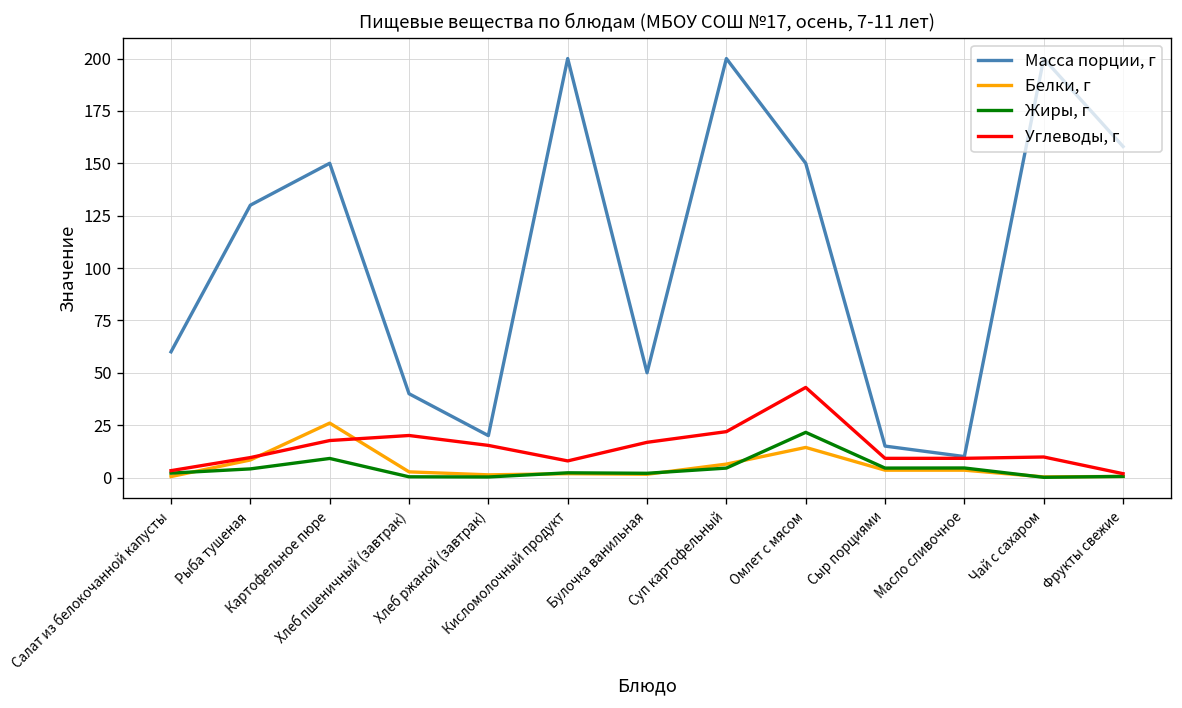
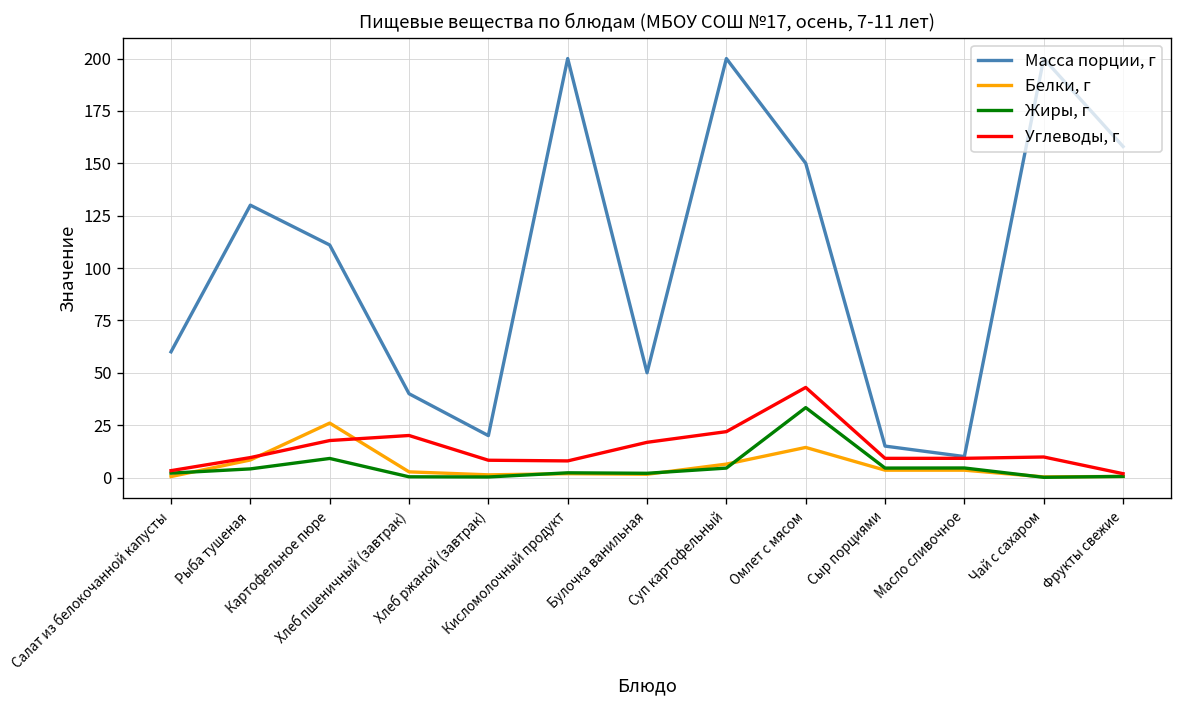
  {
    "Масса порции, г": {
      "Салат из белокочанной капусты": 60,
      "Рыба тушеная": 130,
-     "Картофельное пюре": 150,
+     "Картофельное пюре": 111,
      "Хлеб пшеничный (завтрак)": 40,
      "Хлеб ржаной (завтрак)": 20,
      "Кисломолочный продукт": 200,
      "Булочка ванильная": 50,
      "Суп картофельный": 200,
      "Омлет с мясом": 150,
      "Сыр порциями": 15
    },
    "Белки, г": {
      "Салат из белокочанной капусты": 0,
      "Картофельное пюре": 26,
      "Хлеб пшеничный (завтрак)": 3,
      "Суп картофельный": 6,
      "Омлет с мясом": 14
    },
    "Жиры, г": {
      "Рыба тушеная": 4,
      "Картофельное пюре": 9,
      "Хлеб пшеничный (завтрак)": 0,
      "Суп картофельный": 5,
-     "Омлет с мясом": 22
+     "Омлет с мясом": 33
    },
    "Углеводы, г": {
      "Картофельное пюре": 18,
      "Хлеб пшеничный (завтрак)": 20,
-     "Хлеб ржаной (завтрак)": 15,
+     "Хлеб ржаной (завтрак)": 8,
      "Кисломолочный продукт": 8,
      "Булочка ванильная": 17,
      "Суп картофельный": 22,
      "Омлет с мясом": 43,
      "Сыр порциями": 9,
      "Чай с сахаром": 10
    }
  }
